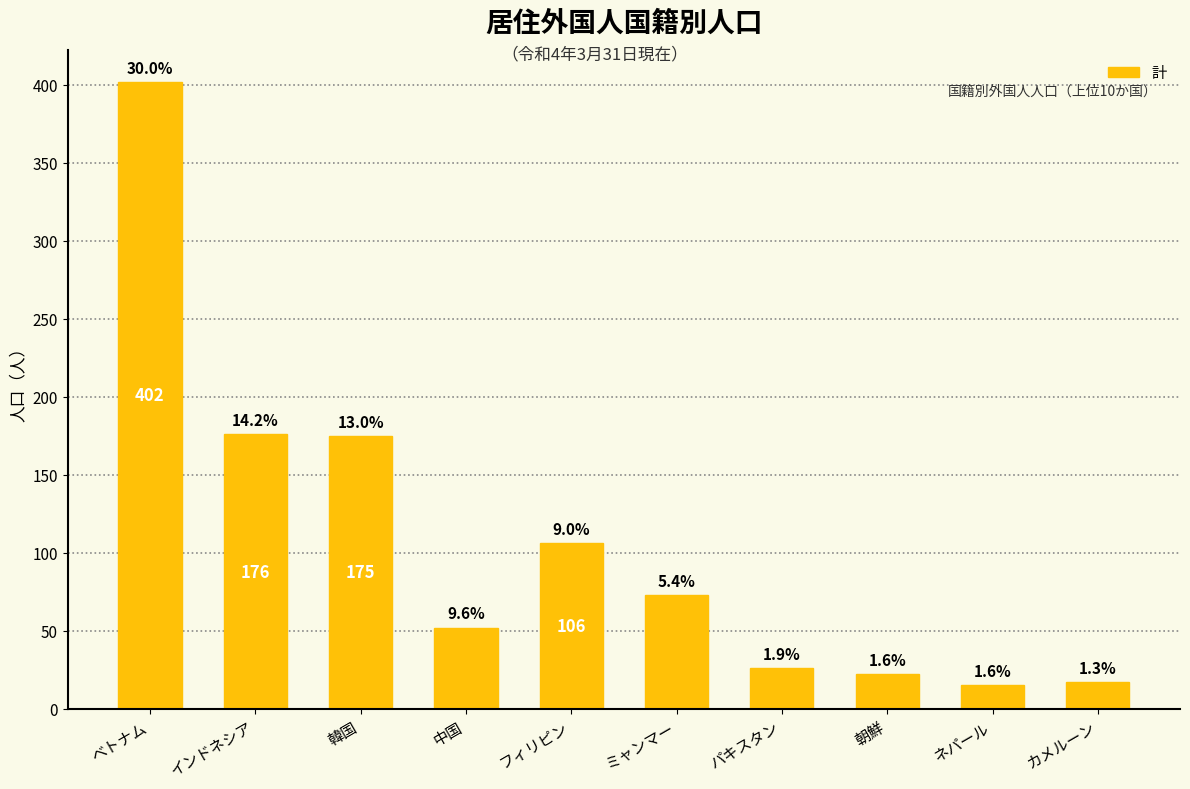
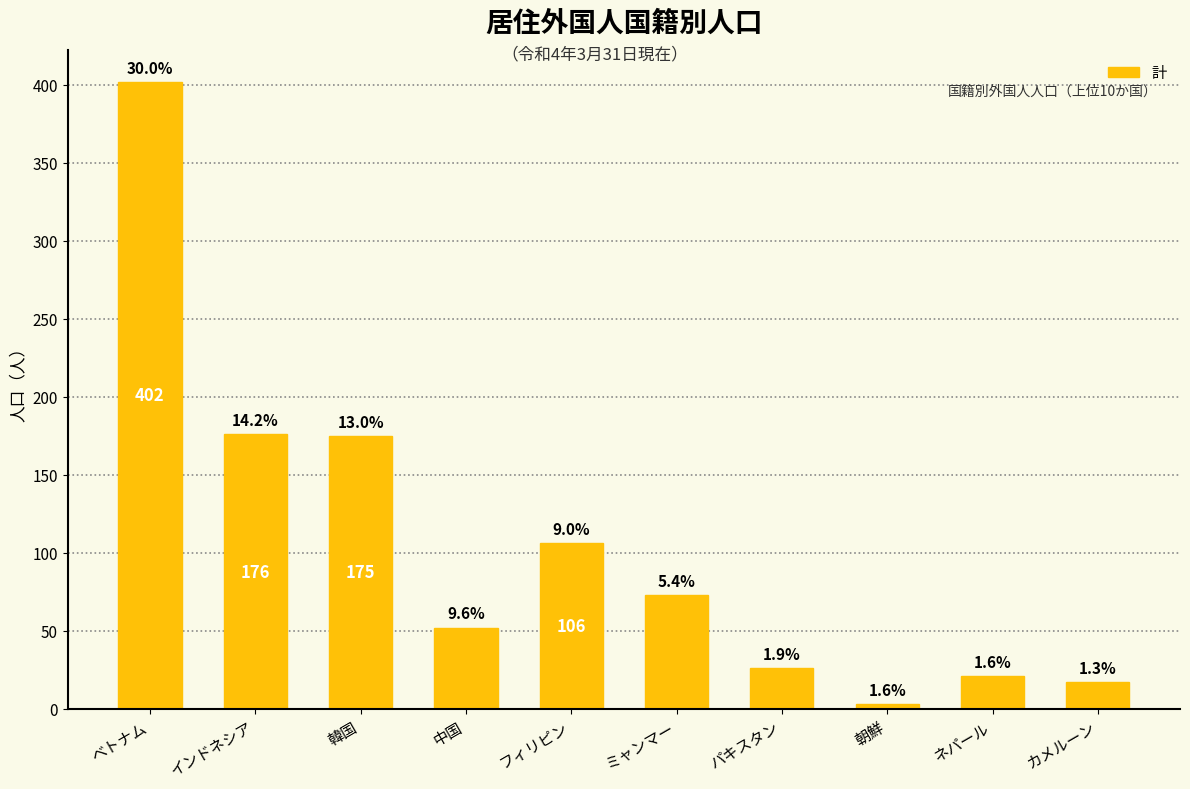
  {
-   "朝鮮": 22,
-   "ネパール": 15
+   "朝鮮": 3,
+   "ネパール": 21
  }
